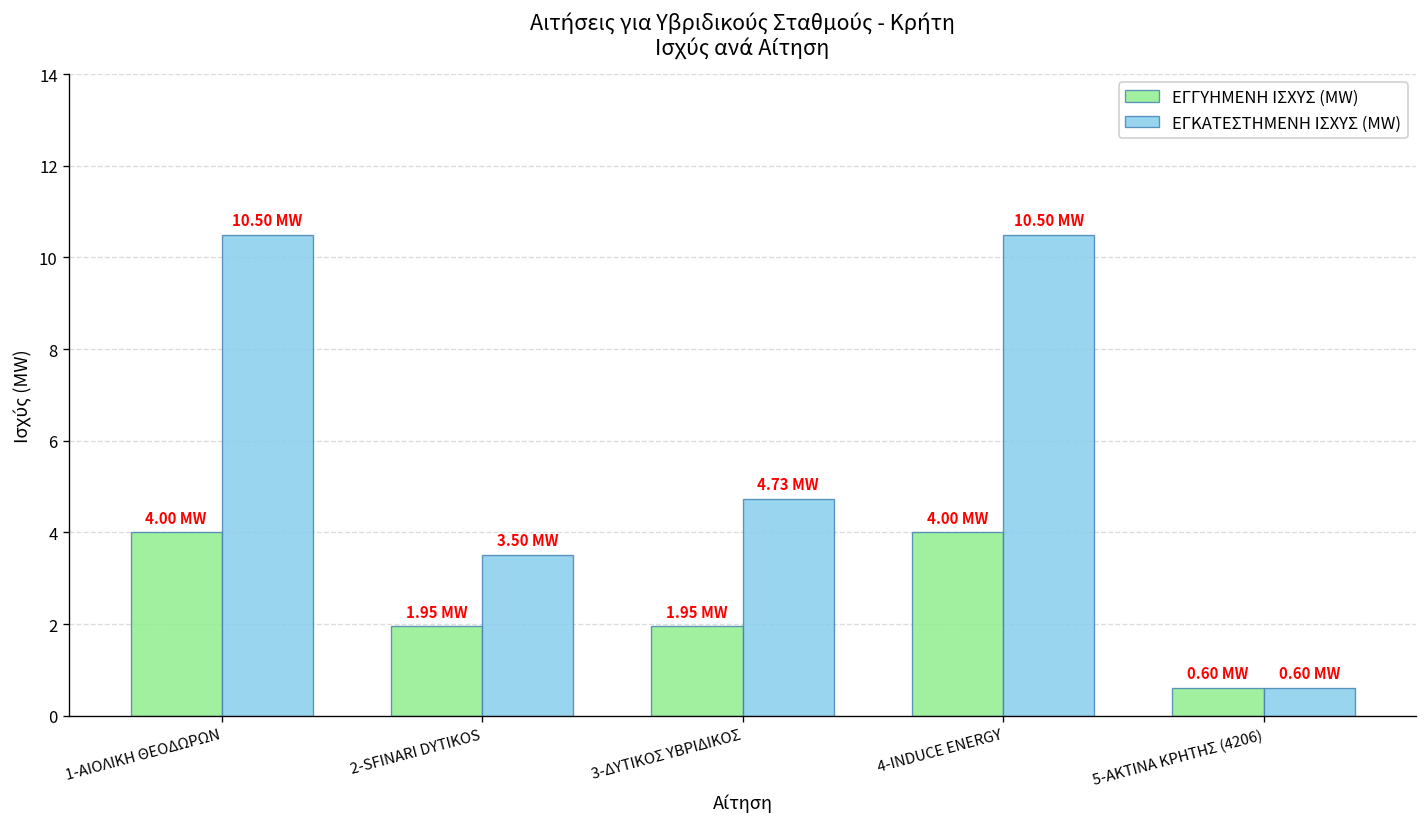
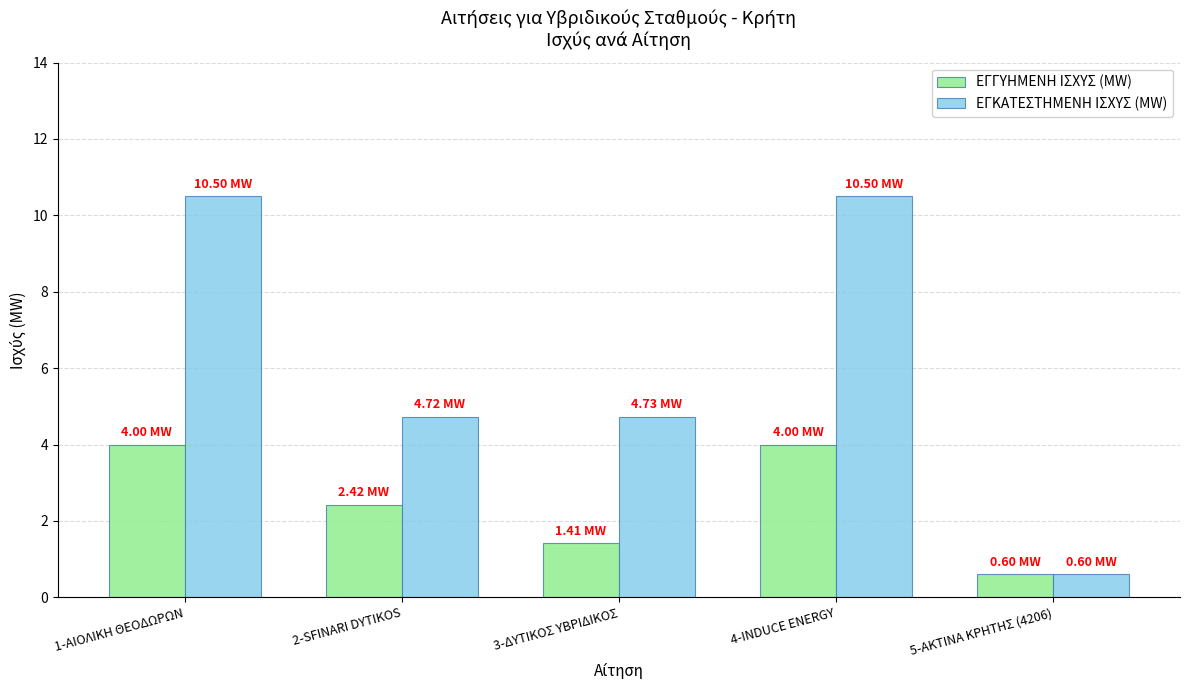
  {
    "ΕΓΓΥΗΜΕΝΗ ΙΣΧΥΣ (MW)": {
      "1-ΑΙΟΛΙΚΗ ΘΕΟΔΩΡΩΝ": 4.00,
-     "2-SFINARI DYTIKOS": 1.95,
-     "3-ΔΥΤΙΚΟΣ ΥΒΡΙΔΙΚΟΣ": 1.95,
+     "2-SFINARI DYTIKOS": 2.42,
+     "3-ΔΥΤΙΚΟΣ ΥΒΡΙΔΙΚΟΣ": 1.41,
      "4-INDUCE ENERGY": 4.00,
      "5-ΑΚΤΙΝΑ ΚΡΗΤΗΣ (4206)": 0.60
    },
    "ΕΓΚΑΤΕΣΤΗΜΕΝΗ ΙΣΧΥΣ (MW)": {
      "1-ΑΙΟΛΙΚΗ ΘΕΟΔΩΡΩΝ": 10.50,
-     "2-SFINARI DYTIKOS": 3.50,
+     "2-SFINARI DYTIKOS": 4.72,
      "3-ΔΥΤΙΚΟΣ ΥΒΡΙΔΙΚΟΣ": 4.73,
      "4-INDUCE ENERGY": 10.50,
      "5-ΑΚΤΙΝΑ ΚΡΗΤΗΣ (4206)": 0.60
    }
  }
